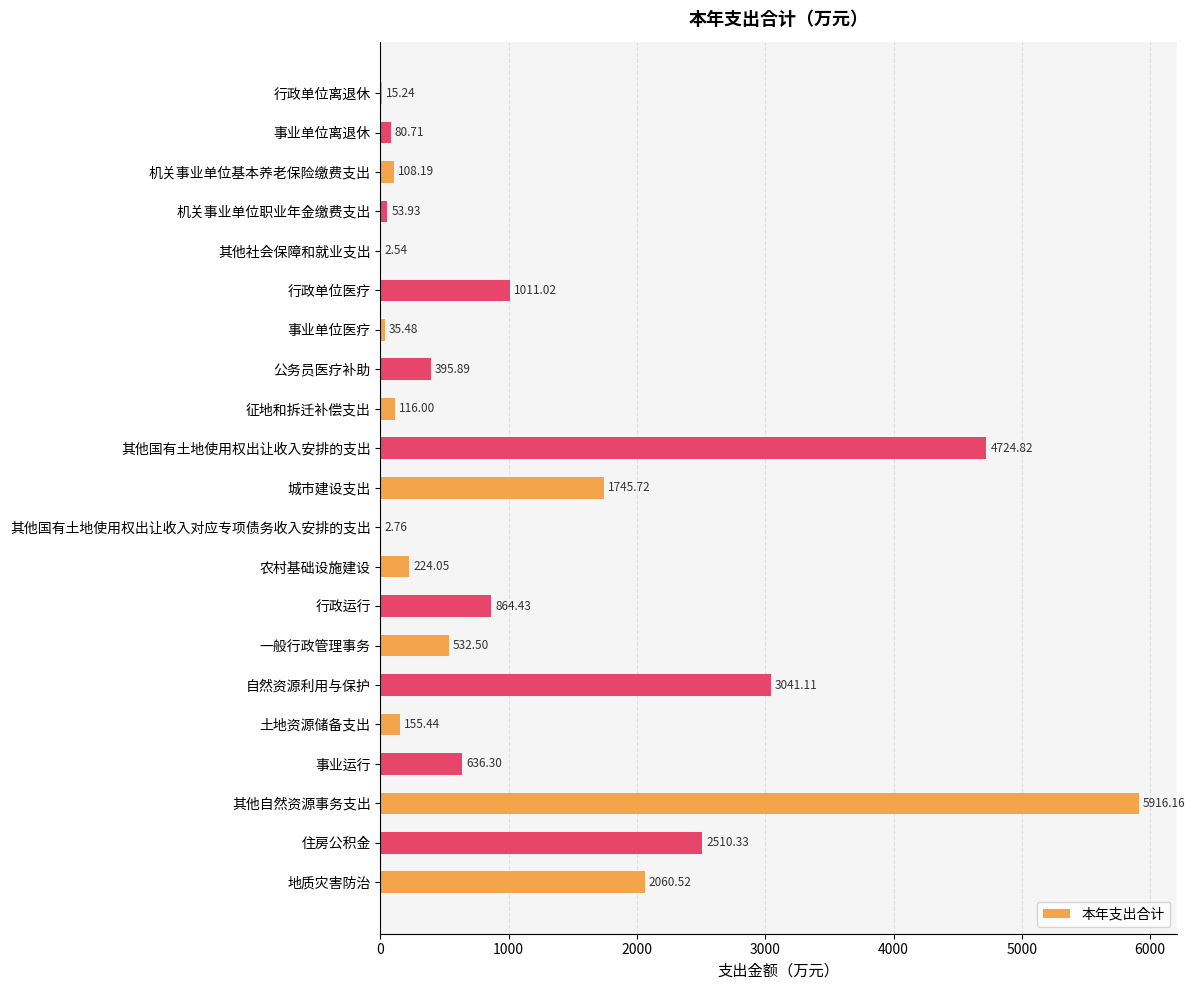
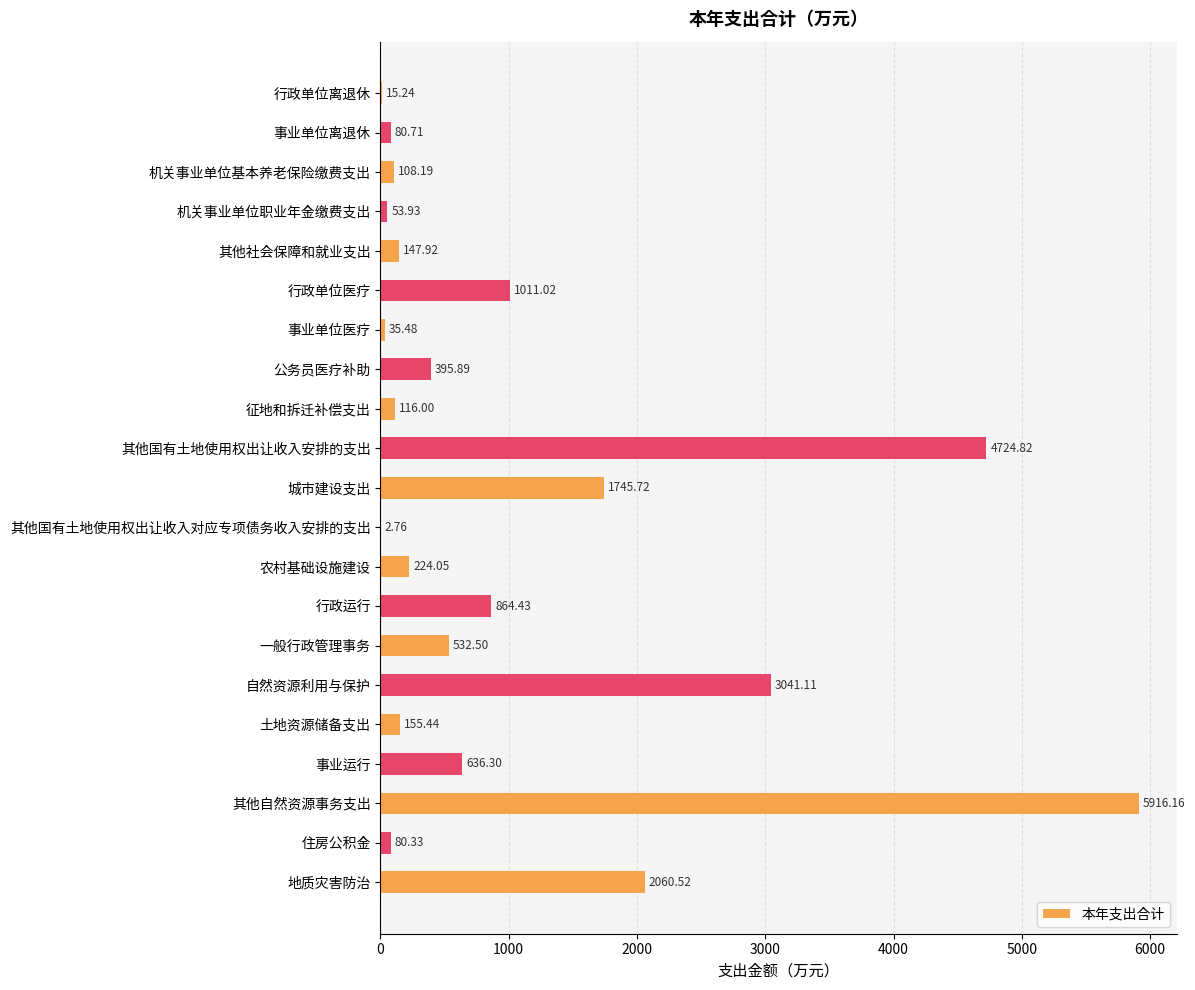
  {
    "行政单位离退休": 15.24,
    "事业单位离退休": 80.71,
    "机关事业单位基本养老保险缴费支出": 108.19,
    "机关事业单位职业年金缴费支出": 53.93,
-   "其他社会保障和就业支出": 2.54,
+   "其他社会保障和就业支出": 147.92,
    "行政单位医疗": 1011.02,
    "事业单位医疗": 35.48,
    "公务员医疗补助": 395.89,
    "征地和拆迁补偿支出": 116.00,
    "其他国有土地使用权出让收入安排的支出": 4724.82,
    "城市建设支出": 1745.72,
    "其他国有土地使用权出让收入对应专项债务收入安排的支出": 2.76,
    "农村基础设施建设": 224.05,
    "行政运行": 864.43,
    "一般行政管理事务": 532.50,
    "自然资源利用与保护": 3041.11,
    "土地资源储备支出": 155.44,
    "事业运行": 636.30,
    "其他自然资源事务支出": 5916.16,
-   "住房公积金": 2510.33,
+   "住房公积金": 80.33,
    "地质灾害防治": 2060.52
  }
